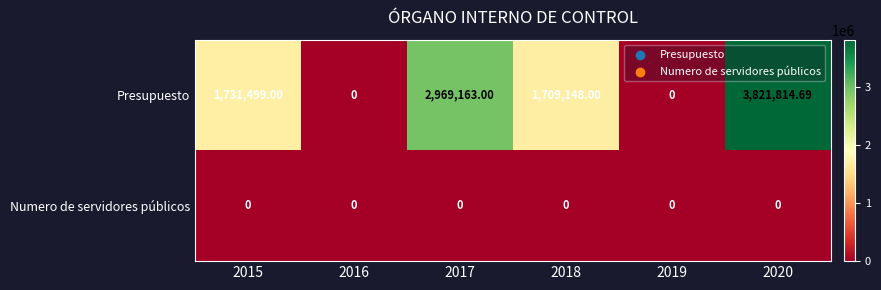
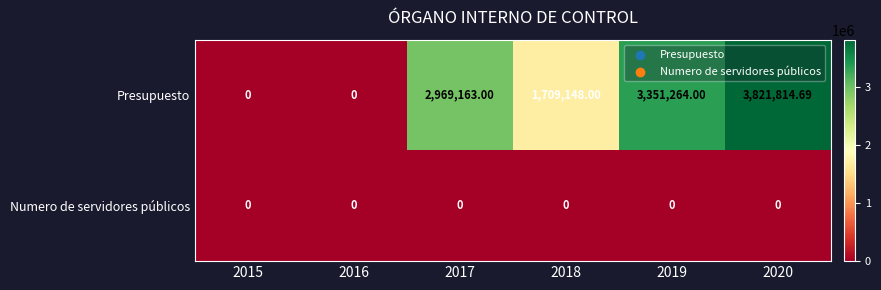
  {
    "Presupuesto": {
-     "2015": "1,731,499.00",
+     "2015": "0",
      "2016": "0",
      "2017": "2,969,163.00",
      "2018": "1,709,148.00",
-     "2019": "0",
+     "2019": "3,351,264.00",
      "2020": "3,821,814.69"
    },
    "Numero de servidores públicos": {
      "2015": "0",
      "2016": "0",
      "2017": "0",
      "2018": "0",
      "2019": "0",
      "2020": "0"
    }
  }
